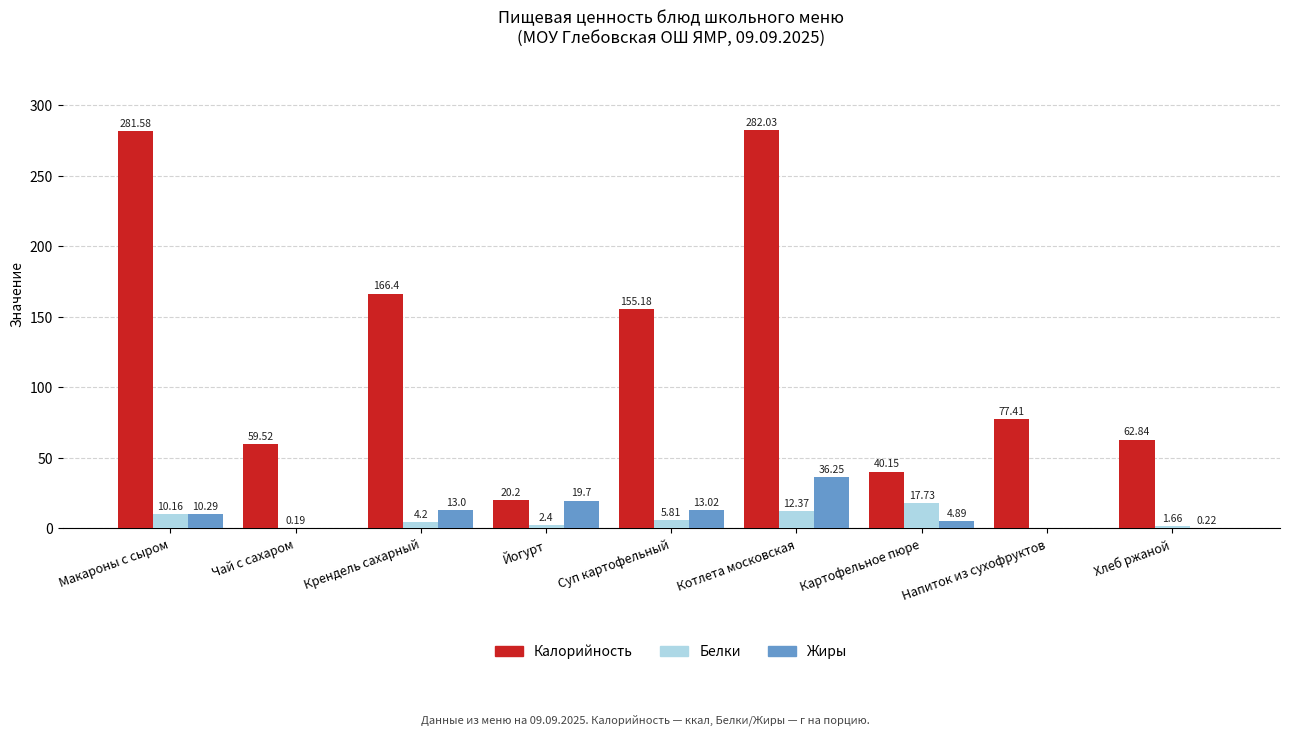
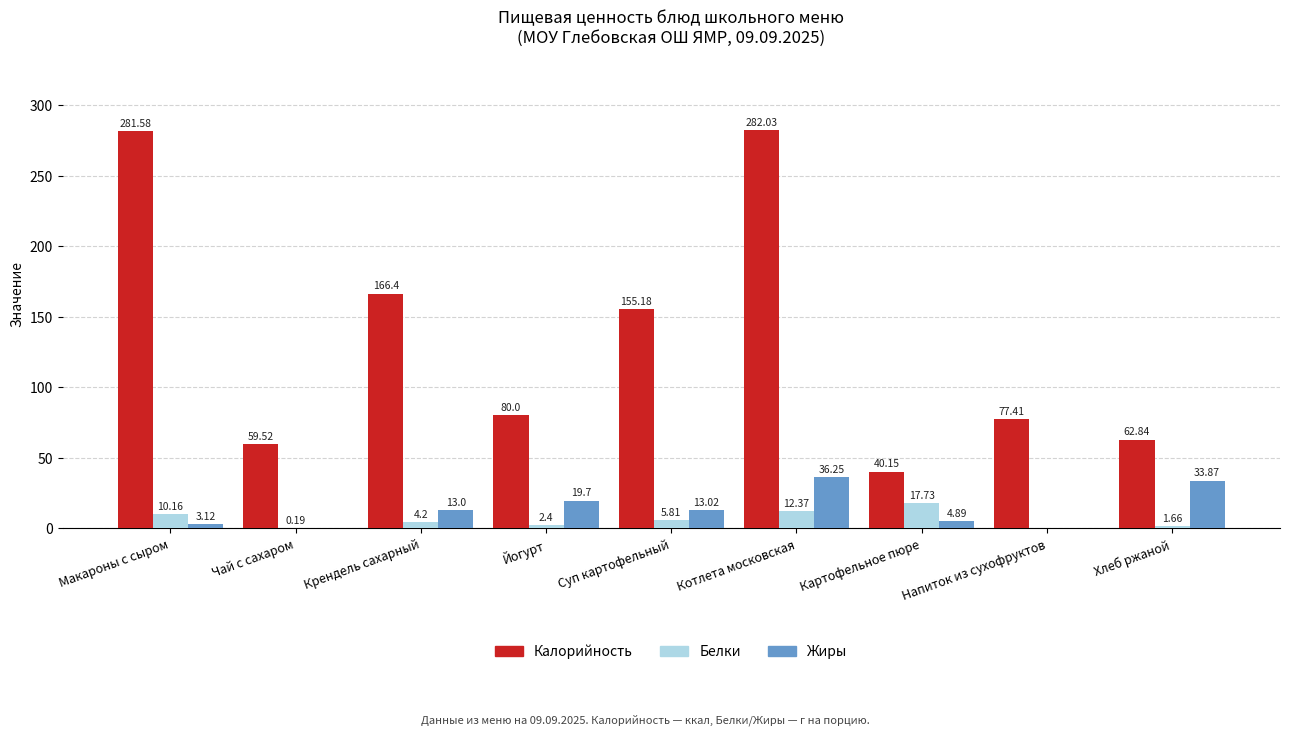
  {
    "Калорийность": {
      "Макароны с сыром": 281.58,
      "Чай с сахаром": 59.52,
      "Крендель сахарный": 166.4,
-     "Йогурт": 20.2,
+     "Йогурт": 80.0,
      "Суп картофельный": 155.18,
      "Котлета московская": 282.03,
      "Картофельное пюре": 40.15,
      "Напиток из сухофруктов": 77.41,
      "Хлеб ржаной": 62.84
    },
    "Белки": {
      "Макароны с сыром": 10.16,
      "Чай с сахаром": 0.19,
      "Крендель сахарный": 4.2,
      "Йогурт": 2.4,
      "Суп картофельный": 5.81,
      "Котлета московская": 12.37,
      "Картофельное пюре": 17.73,
      "Хлеб ржаной": 1.66
    },
    "Жиры": {
-     "Макароны с сыром": 10.29,
+     "Макароны с сыром": 3.12,
      "Крендель сахарный": 13.0,
      "Йогурт": 19.7,
      "Суп картофельный": 13.02,
      "Котлета московская": 36.25,
      "Картофельное пюре": 4.89,
-     "Хлеб ржаной": 0.22
+     "Хлеб ржаной": 33.87
    }
  }
